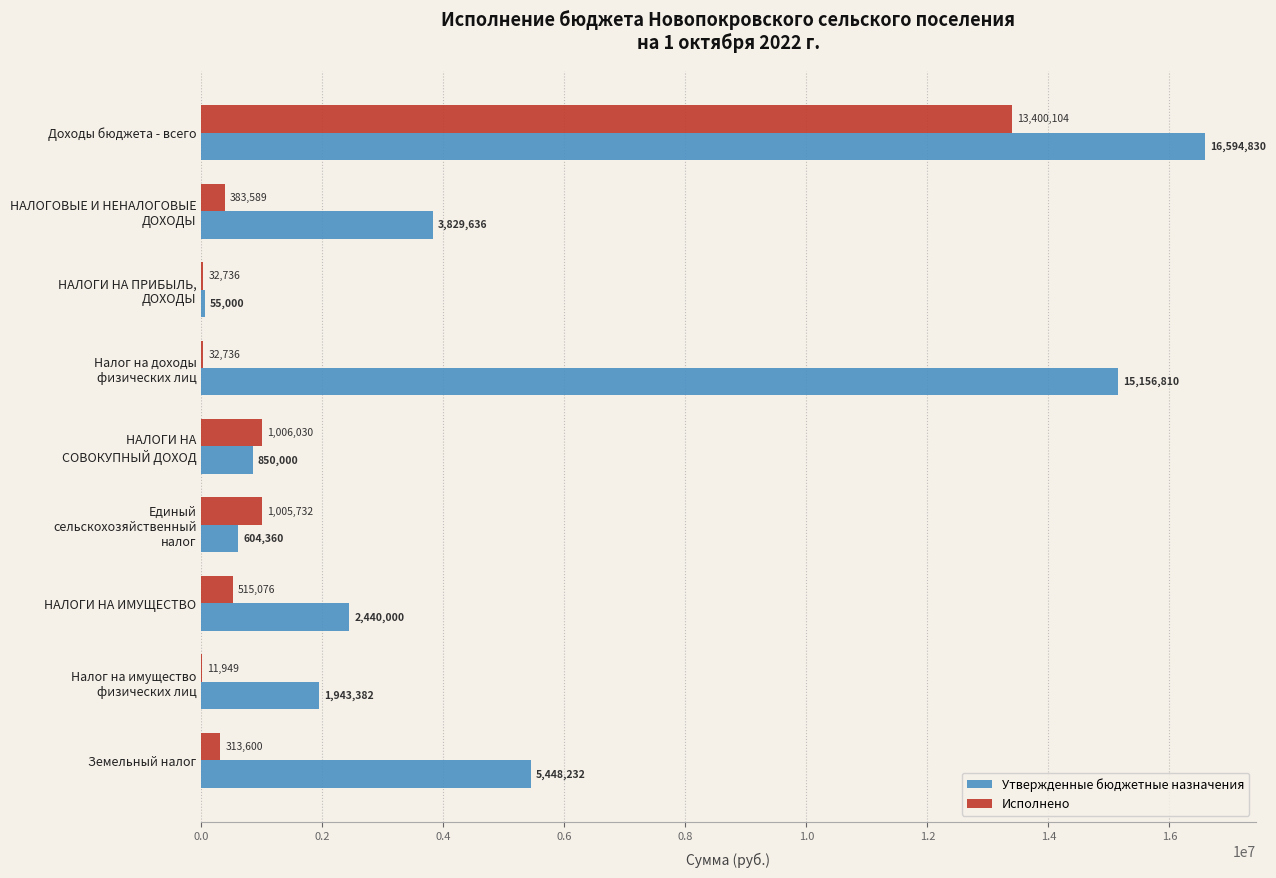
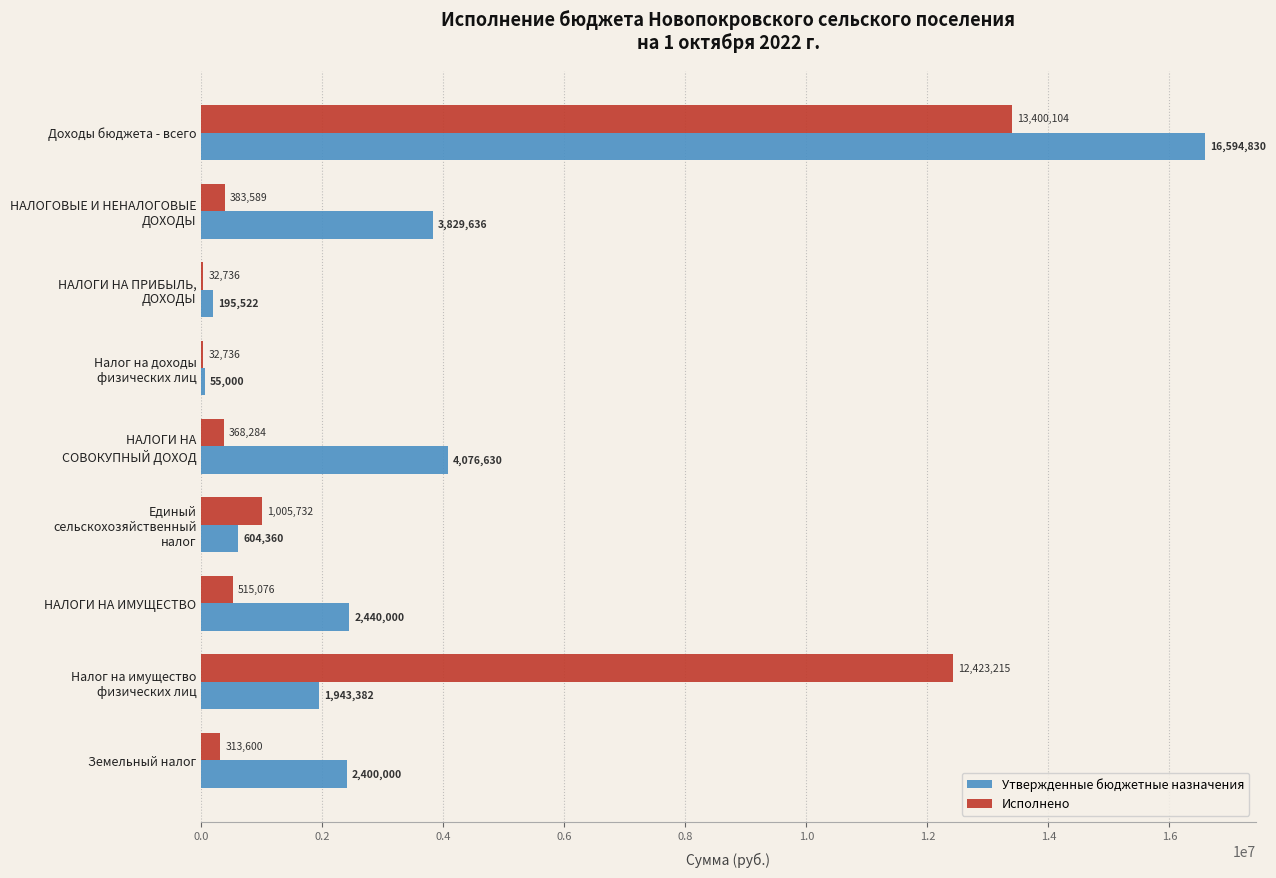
  {
    "Утвержденные бюджетные назначения": {
      "Доходы бюджета - всего": "16,594,830",
      "НАЛОГОВЫЕ И НЕНАЛОГОВЫЕ ДОХОДЫ": "3,829,636",
-     "НАЛОГИ НА ПРИБЫЛЬ, ДОХОДЫ": "55,000",
-     "Налог на доходы физических лиц": "15,156,810",
-     "НАЛОГИ НА СОВОКУПНЫЙ ДОХОД": "850,000",
+     "НАЛОГИ НА ПРИБЫЛЬ, ДОХОДЫ": "195,522",
+     "Налог на доходы физических лиц": "55,000",
+     "НАЛОГИ НА СОВОКУПНЫЙ ДОХОД": "4,076,630",
      "Единый сельскохозяйственный налог": "604,360",
      "НАЛОГИ НА ИМУЩЕСТВО": "2,440,000",
      "Налог на имущество физических лиц": "1,943,382",
-     "Земельный налог": "5,448,232"
+     "Земельный налог": "2,400,000"
    },
    "Исполнено": {
      "Доходы бюджета - всего": "13,400,104",
      "НАЛОГОВЫЕ И НЕНАЛОГОВЫЕ ДОХОДЫ": "383,589",
      "НАЛОГИ НА ПРИБЫЛЬ, ДОХОДЫ": "32,736",
      "Налог на доходы физических лиц": "32,736",
-     "НАЛОГИ НА СОВОКУПНЫЙ ДОХОД": "1,006,030",
+     "НАЛОГИ НА СОВОКУПНЫЙ ДОХОД": "368,284",
      "Единый сельскохозяйственный налог": "1,005,732",
      "НАЛОГИ НА ИМУЩЕСТВО": "515,076",
-     "Налог на имущество физических лиц": "11,949",
+     "Налог на имущество физических лиц": "12,423,215",
      "Земельный налог": "313,600"
    }
  }
